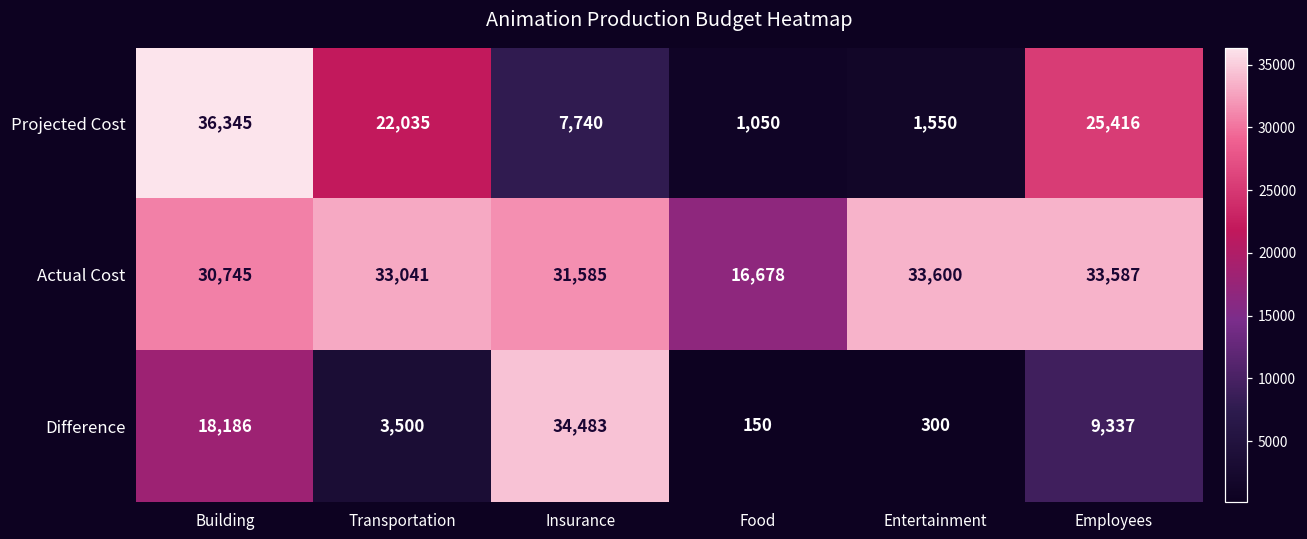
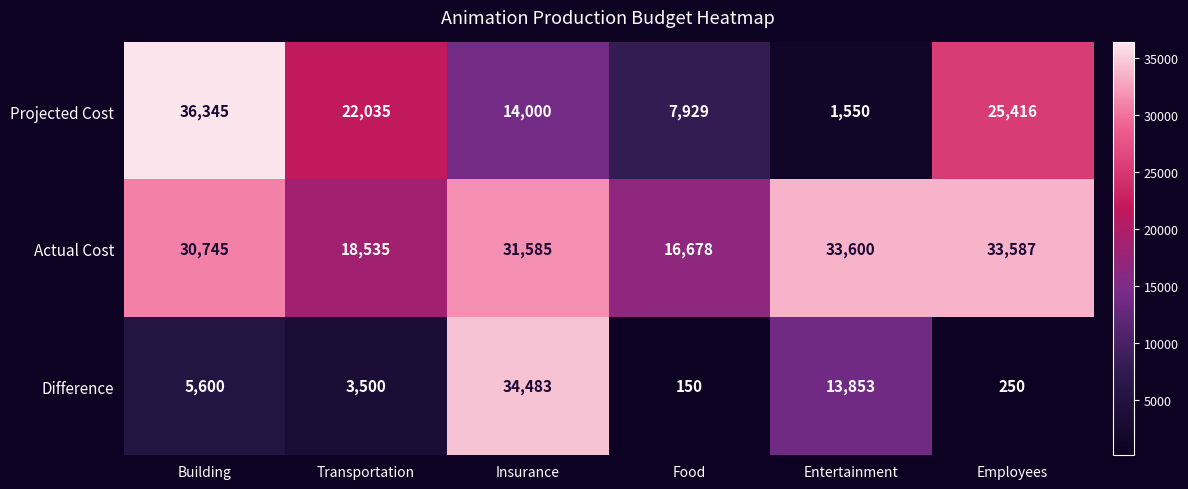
  {
    "Projected Cost": {
      "Building": "36,345",
      "Transportation": "22,035",
-     "Insurance": "7,740",
-     "Food": "1,050",
+     "Insurance": "14,000",
+     "Food": "7,929",
      "Entertainment": "1,550",
      "Employees": "25,416"
    },
    "Actual Cost": {
      "Building": "30,745",
-     "Transportation": "33,041",
+     "Transportation": "18,535",
      "Insurance": "31,585",
      "Food": "16,678",
      "Entertainment": "33,600",
      "Employees": "33,587"
    },
    "Difference": {
-     "Building": "18,186",
+     "Building": "5,600",
      "Transportation": "3,500",
      "Insurance": "34,483",
      "Food": "150",
-     "Entertainment": "300",
-     "Employees": "9,337"
+     "Entertainment": "13,853",
+     "Employees": "250"
    }
  }
